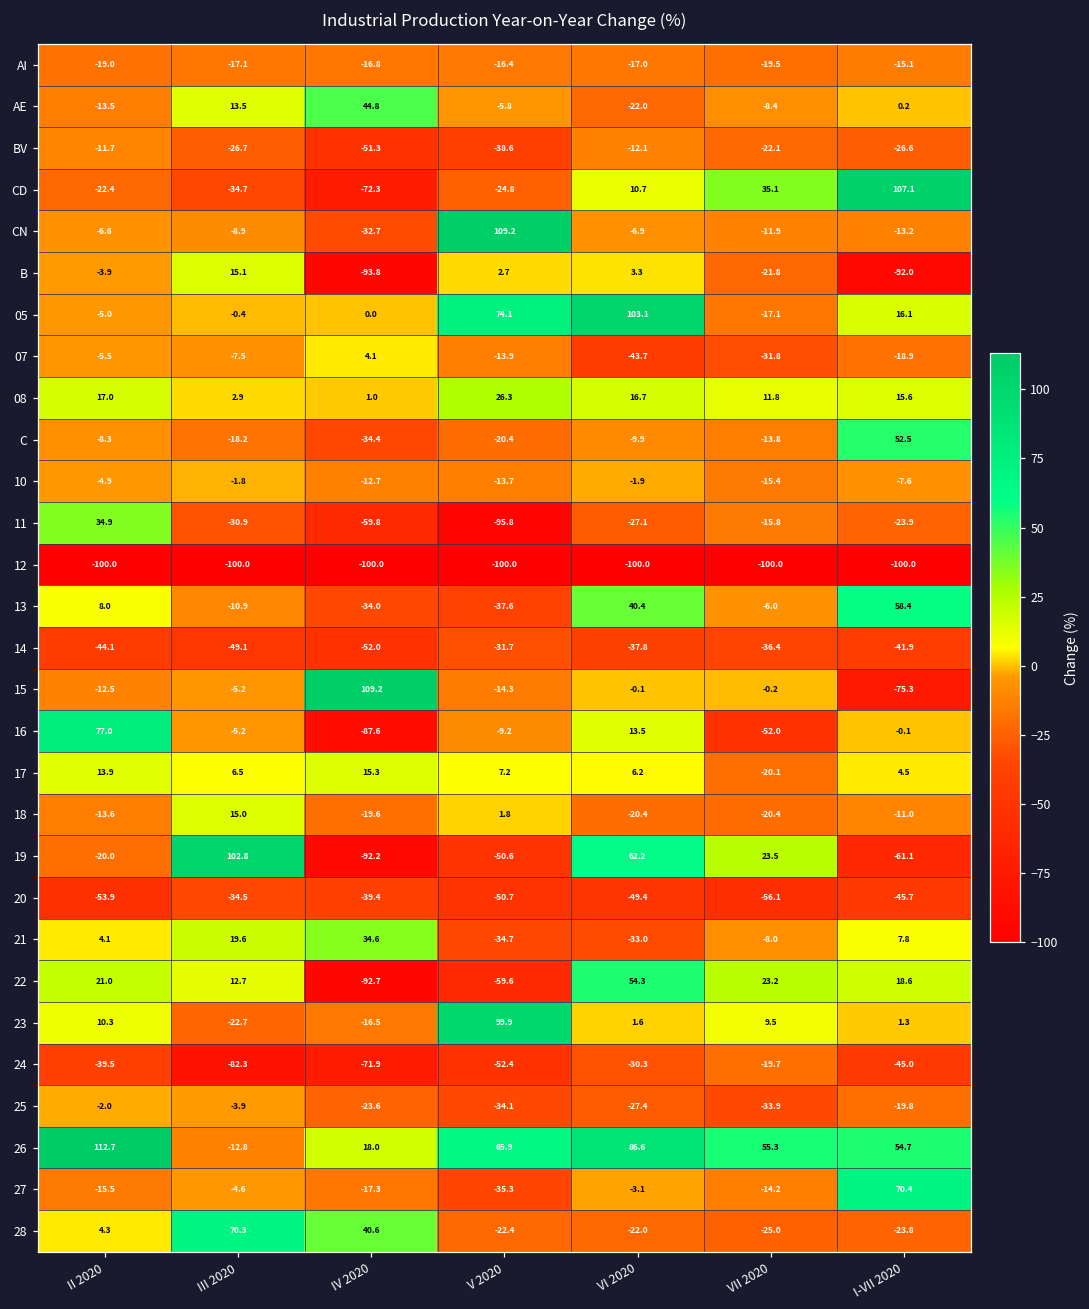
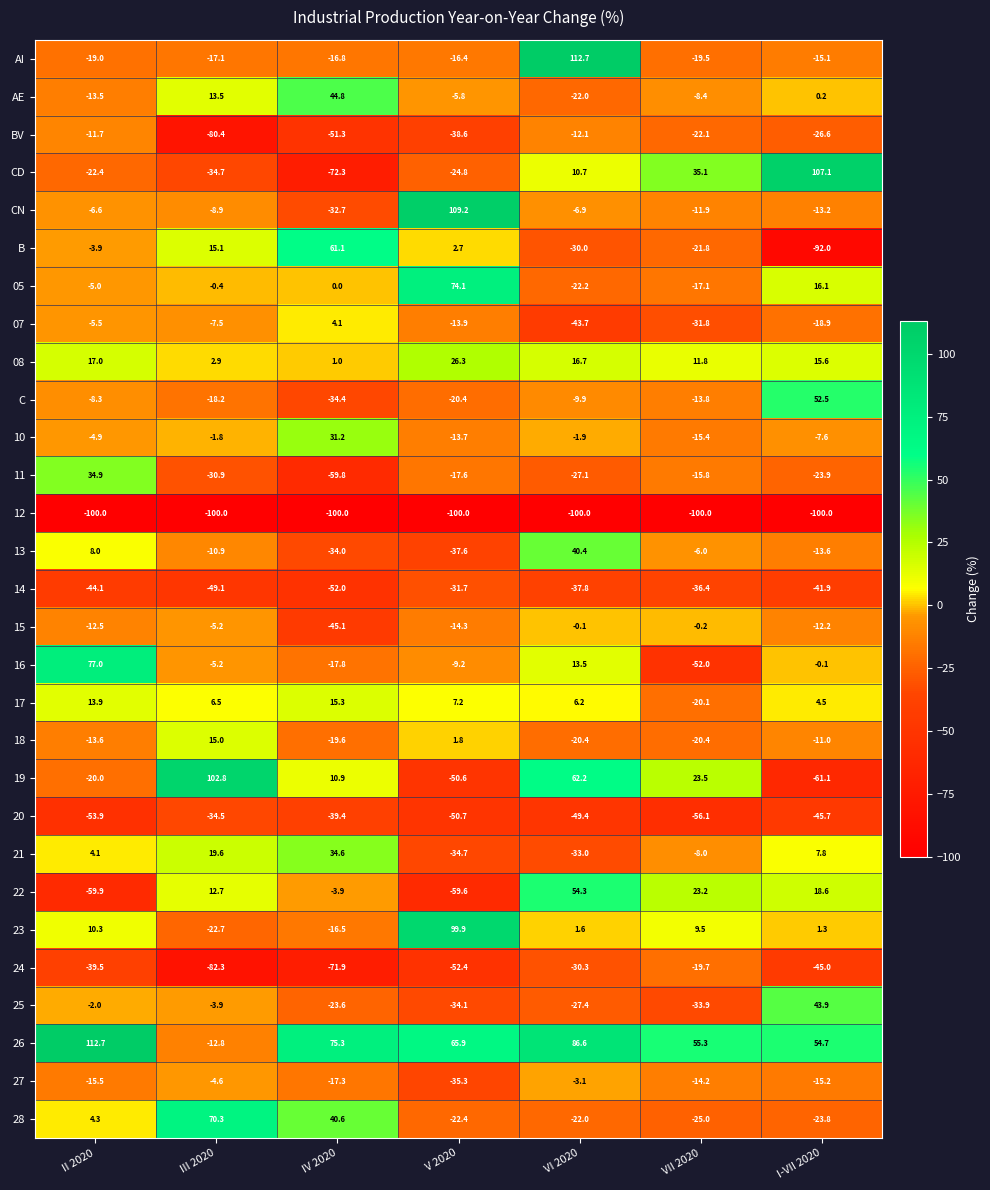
  {
    "AI": {
      "II 2020": -19.0,
      "III 2020": -17.1,
      "IV 2020": -16.8,
      "V 2020": -16.4,
-     "VI 2020": -17.0,
+     "VI 2020": 112.7,
      "VII 2020": -19.5,
      "I-VII 2020": -15.1
    },
    "BV": {
      "II 2020": -11.7,
-     "III 2020": -26.7,
+     "III 2020": -80.4,
      "IV 2020": -51.3,
      "V 2020": -38.6,
      "VI 2020": -12.1,
      "VII 2020": -22.1,
      "I-VII 2020": -26.6
    },
    "B": {
      "II 2020": -3.9,
      "III 2020": 15.1,
-     "IV 2020": -93.8,
+     "IV 2020": 61.1,
      "V 2020": 2.7,
-     "VI 2020": 3.3,
+     "VI 2020": -30.0,
      "VII 2020": -21.8,
      "I-VII 2020": -92.0
    },
    "05": {
      "II 2020": -5.0,
      "III 2020": -0.4,
      "IV 2020": 0.0,
      "V 2020": 74.1,
-     "VI 2020": 103.1,
+     "VI 2020": -22.2,
      "VII 2020": -17.1,
      "I-VII 2020": 16.1
    },
    "10": {
      "II 2020": -4.9,
      "III 2020": -1.8,
-     "IV 2020": -12.7,
+     "IV 2020": 31.2,
      "V 2020": -13.7,
      "VI 2020": -1.9,
      "VII 2020": -15.4,
      "I-VII 2020": -7.6
    },
    "11": {
      "II 2020": 34.9,
      "III 2020": -30.9,
      "IV 2020": -59.8,
-     "V 2020": -95.8,
+     "V 2020": -17.6,
      "VI 2020": -27.1,
      "VII 2020": -15.8,
      "I-VII 2020": -23.9
    },
    "13": {
      "II 2020": 8.0,
      "III 2020": -10.9,
      "IV 2020": -34.0,
      "V 2020": -37.6,
      "VI 2020": 40.4,
      "VII 2020": -6.0,
-     "I-VII 2020": 58.4
+     "I-VII 2020": -13.6
    },
    "15": {
      "II 2020": -12.5,
      "III 2020": -5.2,
-     "IV 2020": 109.2,
+     "IV 2020": -45.1,
      "V 2020": -14.3,
      "VI 2020": -0.1,
      "VII 2020": -0.2,
-     "I-VII 2020": -75.3
+     "I-VII 2020": -12.2
    },
    "16": {
      "II 2020": 77.0,
      "III 2020": -5.2,
-     "IV 2020": -87.6,
+     "IV 2020": -17.8,
      "V 2020": -9.2,
      "VI 2020": 13.5,
      "VII 2020": -52.0,
      "I-VII 2020": -0.1
    },
    "19": {
      "II 2020": -20.0,
      "III 2020": 102.8,
-     "IV 2020": -92.2,
+     "IV 2020": 10.9,
      "V 2020": -50.6,
      "VI 2020": 62.2,
      "VII 2020": 23.5,
      "I-VII 2020": -61.1
    },
    "22": {
-     "II 2020": 21.0,
+     "II 2020": -59.9,
      "III 2020": 12.7,
-     "IV 2020": -92.7,
+     "IV 2020": -3.9,
      "V 2020": -59.6,
      "VI 2020": 54.3,
      "VII 2020": 23.2,
      "I-VII 2020": 18.6
    },
    "25": {
      "II 2020": -2.0,
      "III 2020": -3.9,
      "IV 2020": -23.6,
      "V 2020": -34.1,
      "VI 2020": -27.4,
      "VII 2020": -33.9,
-     "I-VII 2020": -19.8
+     "I-VII 2020": 43.9
    },
    "26": {
      "II 2020": 112.7,
      "III 2020": -12.8,
-     "IV 2020": 18.0,
+     "IV 2020": 75.3,
      "V 2020": 65.9,
      "VI 2020": 86.6,
      "VII 2020": 55.3,
      "I-VII 2020": 54.7
    },
    "27": {
      "II 2020": -15.5,
      "III 2020": -4.6,
      "IV 2020": -17.3,
      "V 2020": -35.3,
      "VI 2020": -3.1,
      "VII 2020": -14.2,
-     "I-VII 2020": 70.4
+     "I-VII 2020": -15.2
    }
  }
